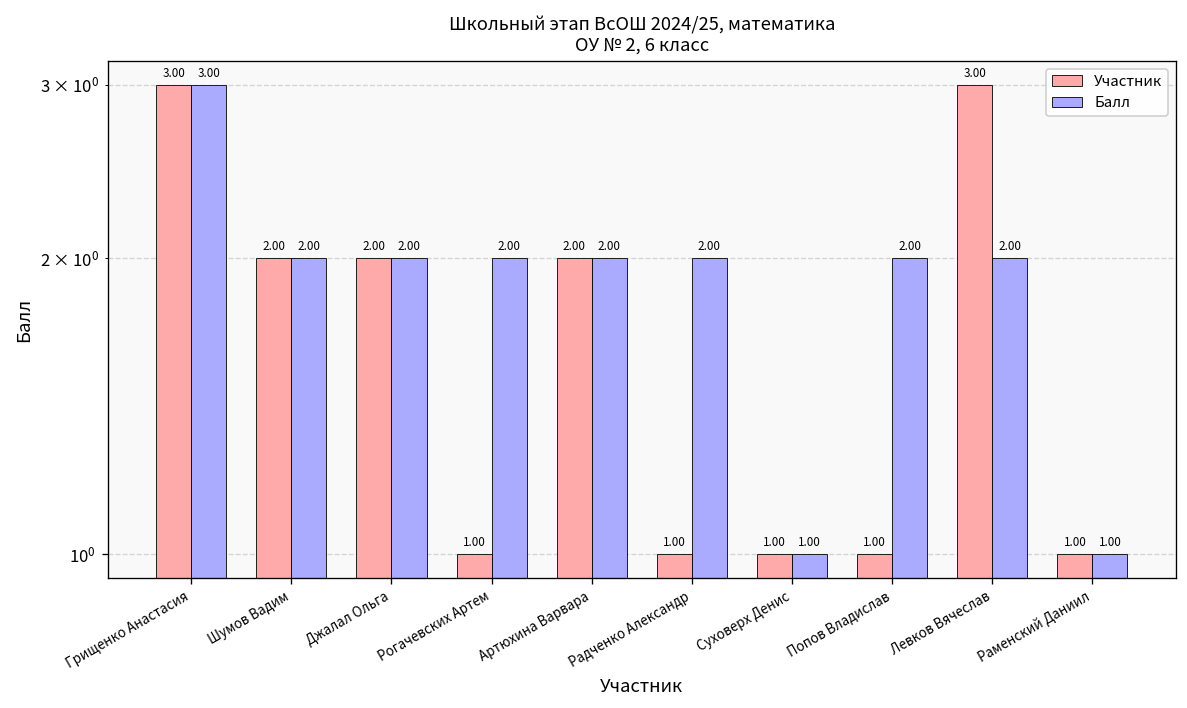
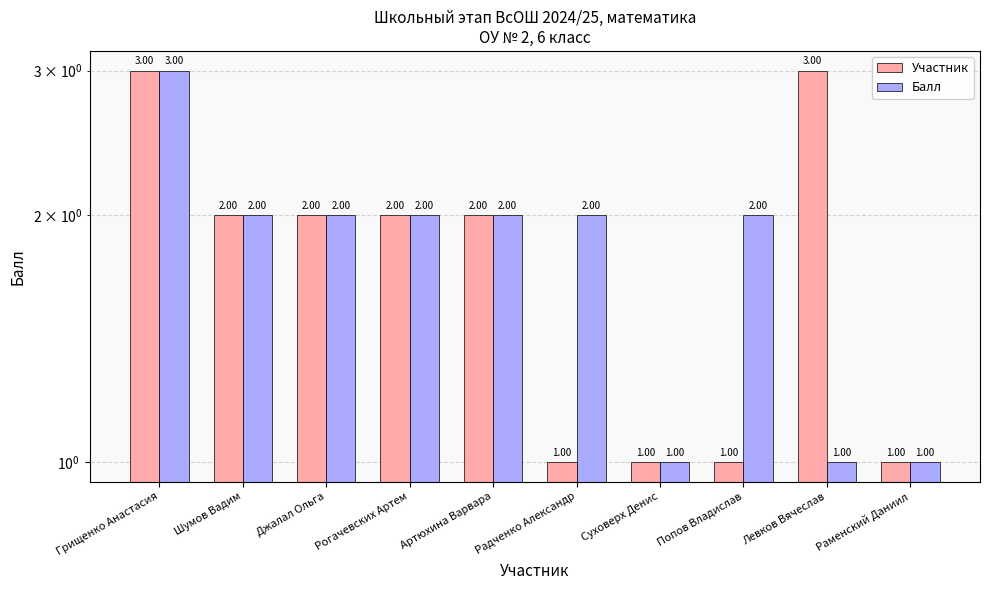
  {
    "Участник": {
      "Грищенко Анастасия": 3.00,
      "Шумов Вадим": 2.00,
      "Джалал Ольга": 2.00,
-     "Рогачевских Артем": 1.00,
+     "Рогачевских Артем": 2.00,
      "Артюхина Варвара": 2.00,
      "Радченко Александр": 1.00,
      "Суховерх Денис": 1.00,
      "Попов Владислав": 1.00,
      "Левков Вячеслав": 3.00,
      "Раменский Даниил": 1.00
    },
    "Балл": {
      "Грищенко Анастасия": 3.00,
      "Шумов Вадим": 2.00,
      "Джалал Ольга": 2.00,
      "Рогачевских Артем": 2.00,
      "Артюхина Варвара": 2.00,
      "Радченко Александр": 2.00,
      "Суховерх Денис": 1.00,
      "Попов Владислав": 2.00,
-     "Левков Вячеслав": 2.00,
+     "Левков Вячеслав": 1.00,
      "Раменский Даниил": 1.00
    }
  }
